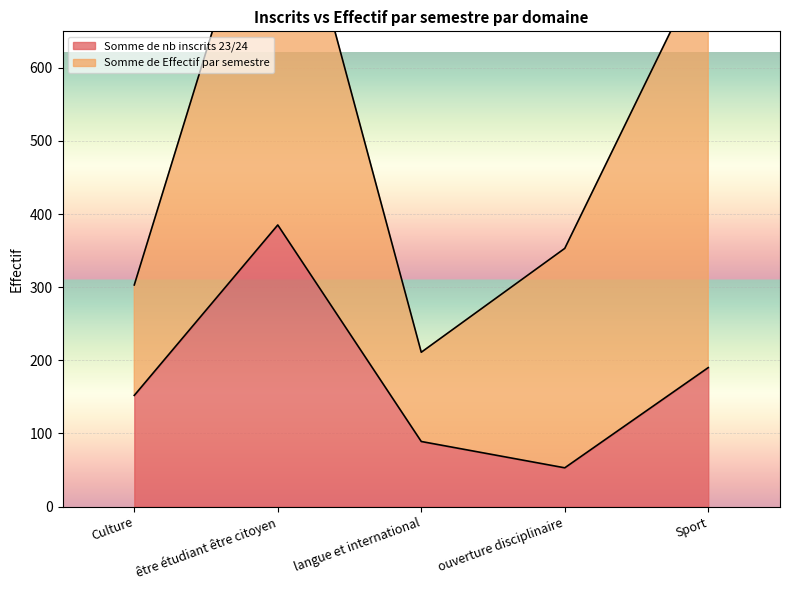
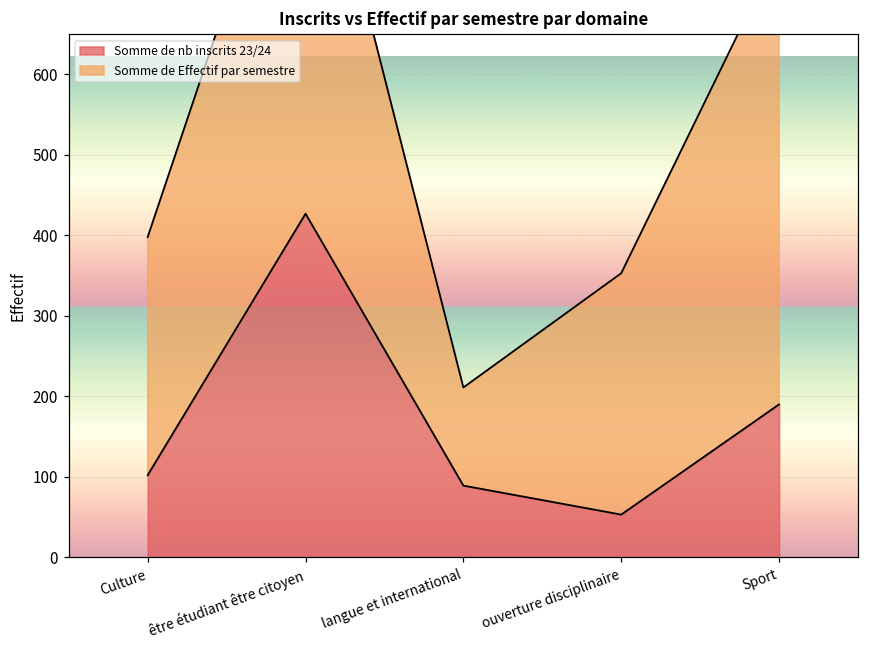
  {
    "Somme de nb inscrits 23/24": {
-     "Culture": 150,
-     "être étudiant être citoyen": 390,
+     "Culture": 100,
+     "être étudiant être citoyen": 430,
      "langue et international": 90,
      "ouverture disciplinaire": 50,
      "Sport": 190
    },
    "Somme de Effectif par semestre": {
-     "Culture": 150,
+     "Culture": 300,
      "langue et international": 120,
      "ouverture disciplinaire": 300
    }
  }
